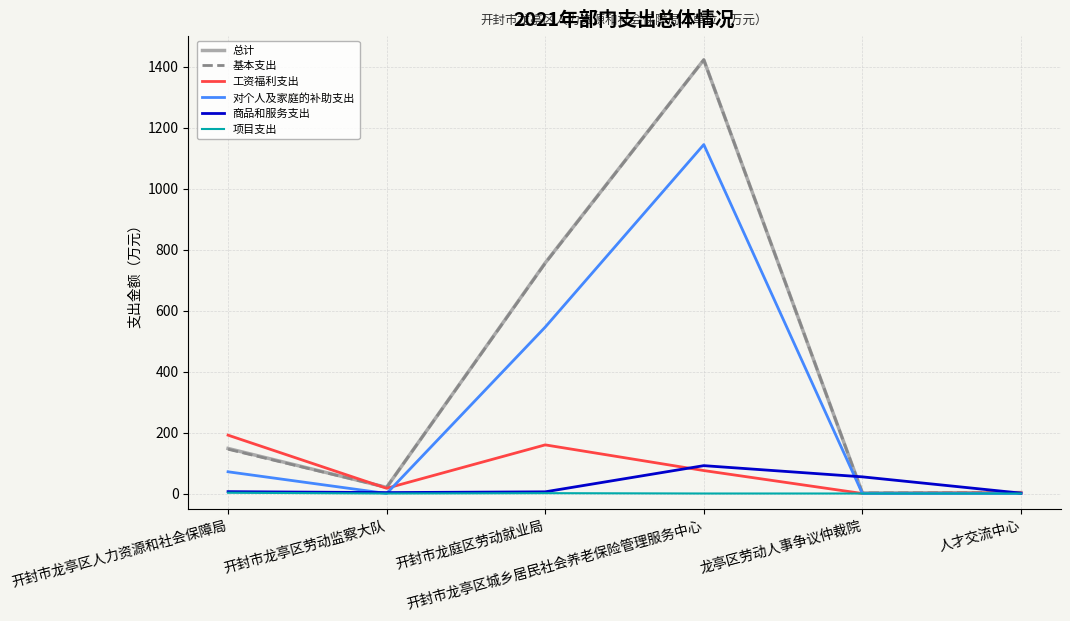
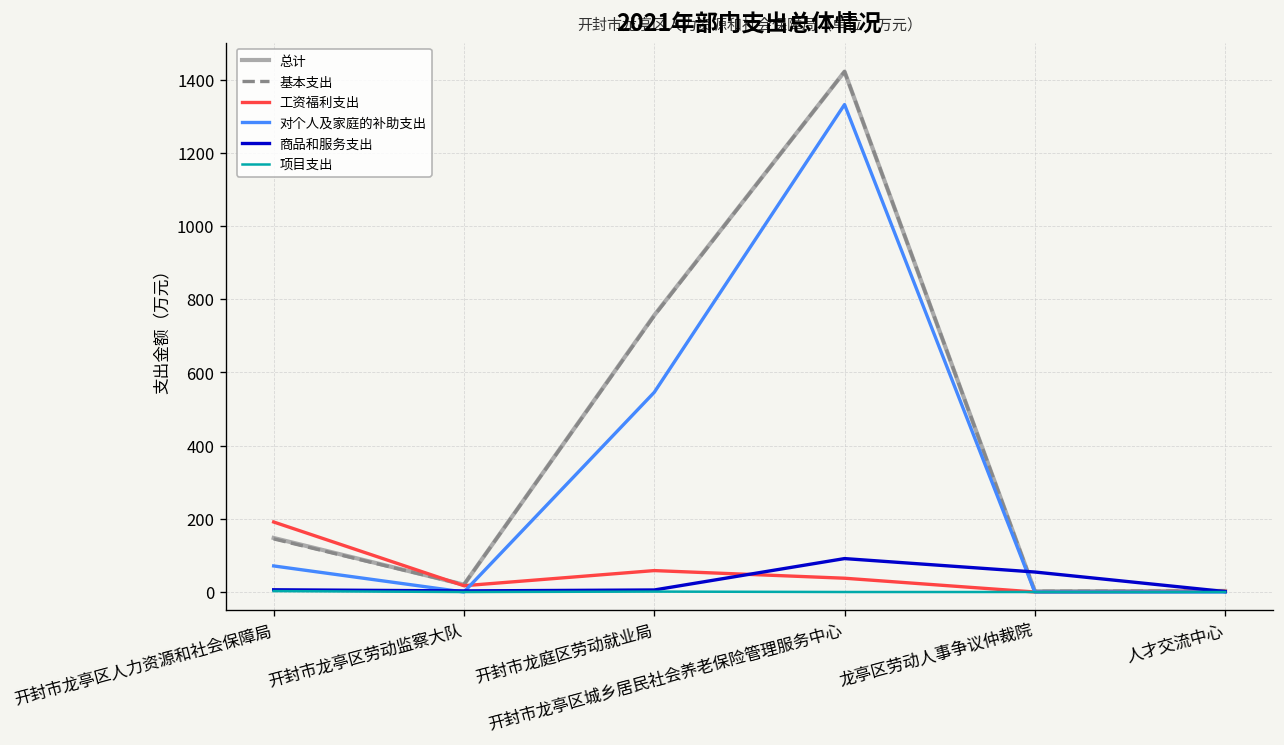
  {
    "工资福利支出": {
      "开封市龙亭区人力资源和社会保障局": 190,
-     "开封市龙庭区劳动就业局": 160,
-     "开封市龙亭区城乡居民社会养老保险管理服务中心": 80
+     "开封市龙庭区劳动就业局": 60,
+     "开封市龙亭区城乡居民社会养老保险管理服务中心": 40
    },
    "对个人及家庭的补助支出": {
      "开封市龙亭区人力资源和社会保障局": 70,
      "开封市龙庭区劳动就业局": 550,
-     "开封市龙亭区城乡居民社会养老保险管理服务中心": 1140
+     "开封市龙亭区城乡居民社会养老保险管理服务中心": 1330
    },
    "商品和服务支出": {
      "开封市龙亭区城乡居民社会养老保险管理服务中心": 90,
      "龙亭区劳动人事争议仲裁院": 50
    },
    "项目支出": {
      "开封市龙亭区城乡居民社会养老保险管理服务中心": 0
    }
  }
